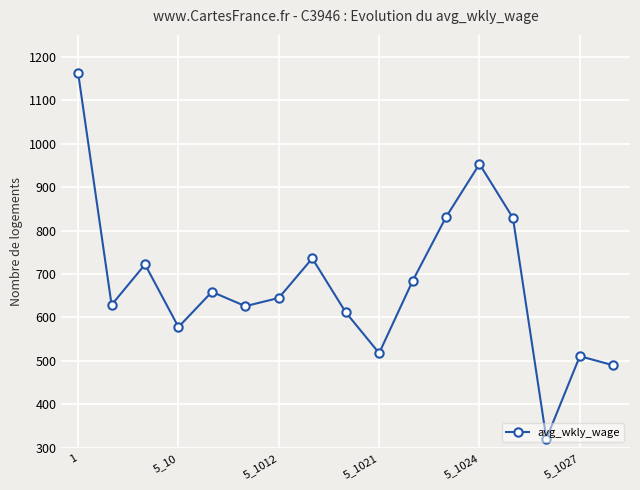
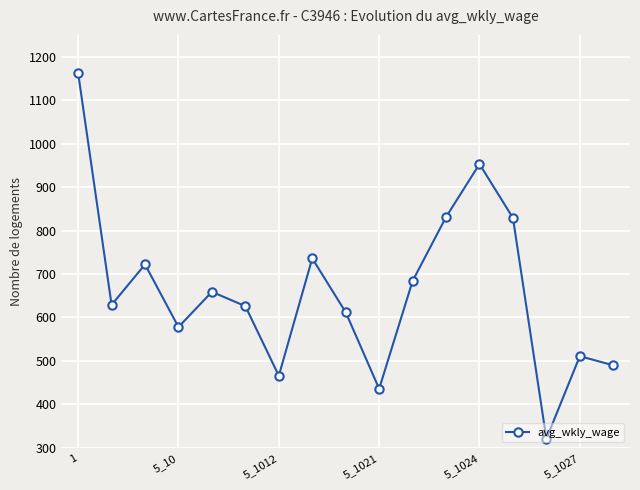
  {
    "1": 1160,
    "5_10": 580,
-   "5_1012": 650,
-   "5_1021": 520,
+   "5_1012": 470,
+   "5_1021": 440,
    "5_1024": 950,
    "5_1027": 510
  }
